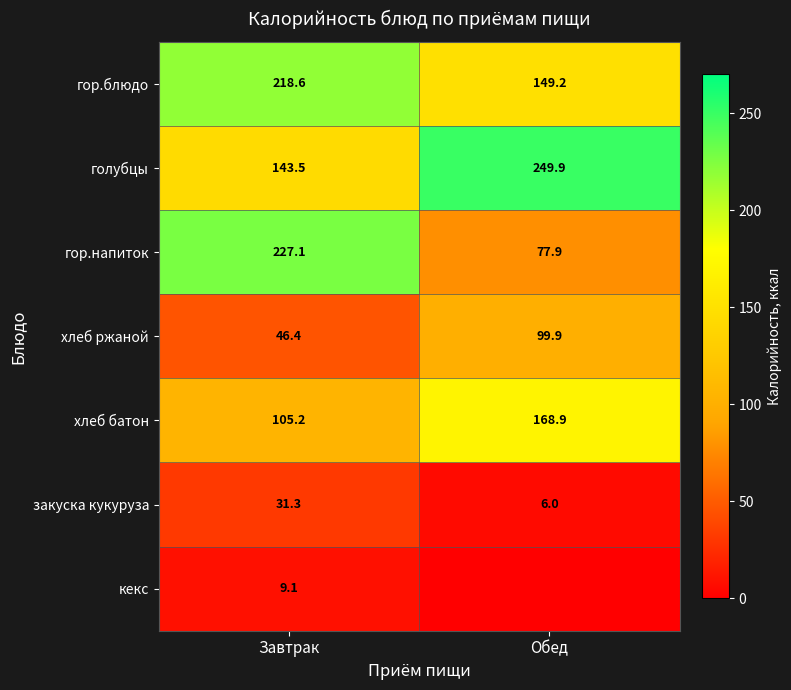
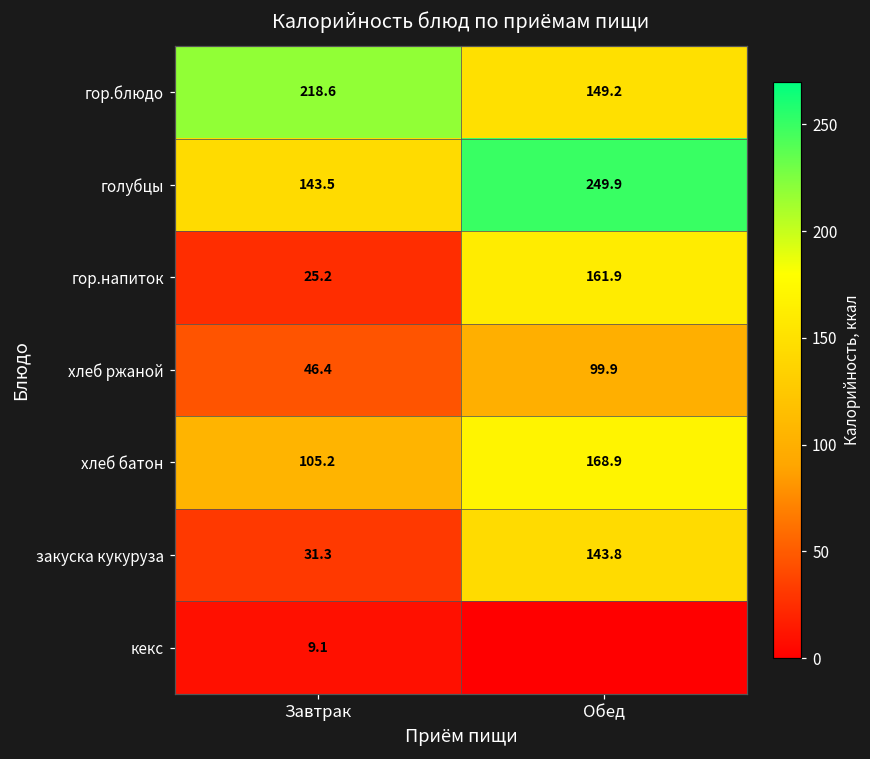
  {
    "гор.блюдо": {
      "Завтрак": 218.6,
      "Обед": 149.2
    },
    "голубцы": {
      "Завтрак": 143.5,
      "Обед": 249.9
    },
    "гор.напиток": {
-     "Завтрак": 227.1,
-     "Обед": 77.9
+     "Завтрак": 25.2,
+     "Обед": 161.9
    },
    "хлеб ржаной": {
      "Завтрак": 46.4,
      "Обед": 99.9
    },
    "хлеб батон": {
      "Завтрак": 105.2,
      "Обед": 168.9
    },
    "закуска кукуруза": {
      "Завтрак": 31.3,
-     "Обед": 6.0
+     "Обед": 143.8
    },
    "кекс": {
      "Завтрак": 9.1
    }
  }
